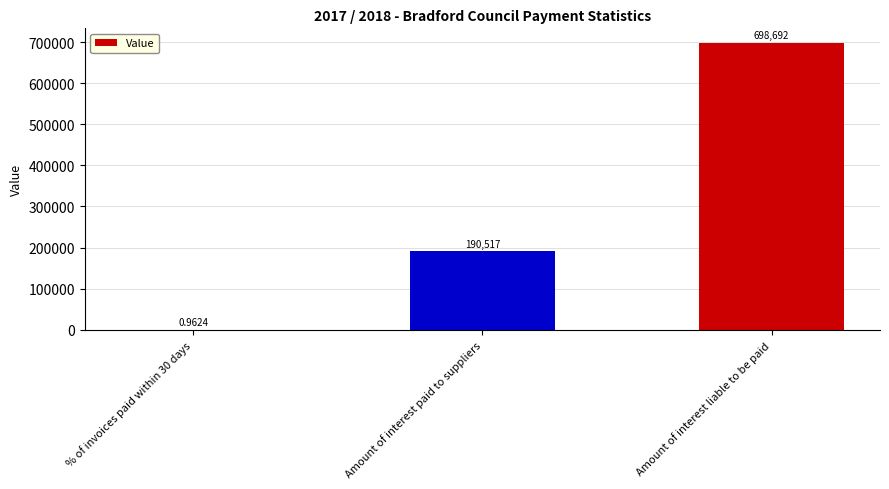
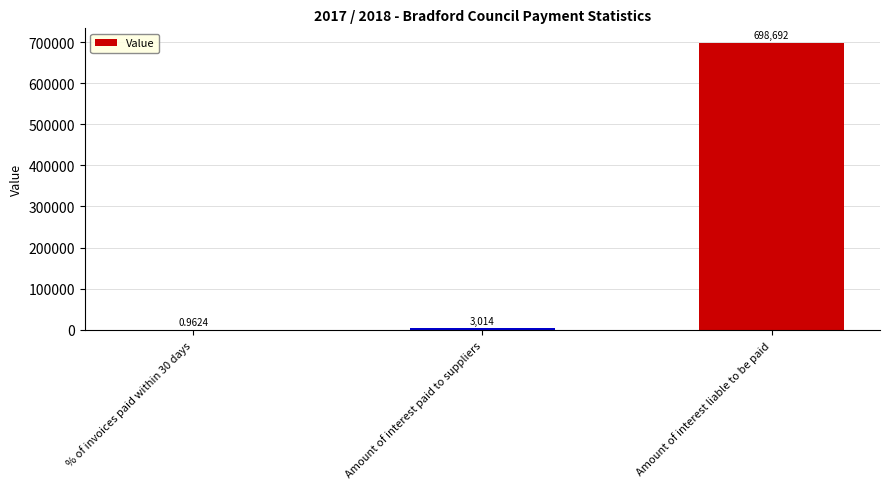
  {
    "% of invoices paid within 30 days": "0.9624",
-   "Amount of interest paid to suppliers": "190,517",
+   "Amount of interest paid to suppliers": "3,014",
    "Amount of interest liable to be paid": "698,692"
  }
